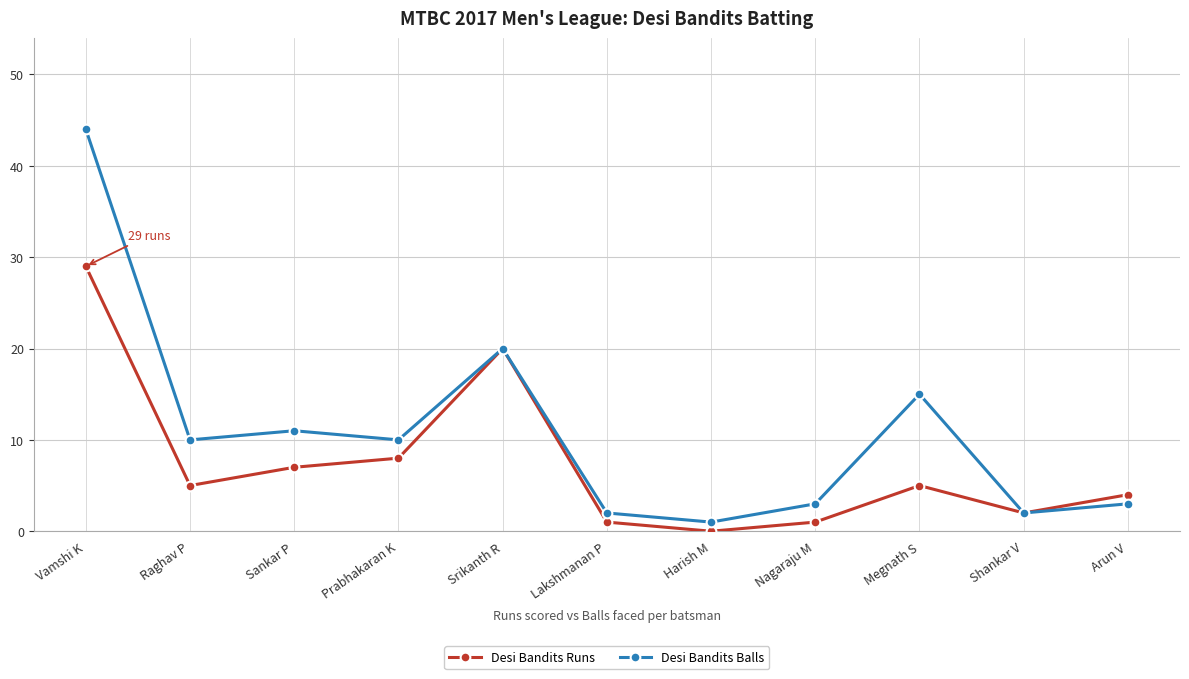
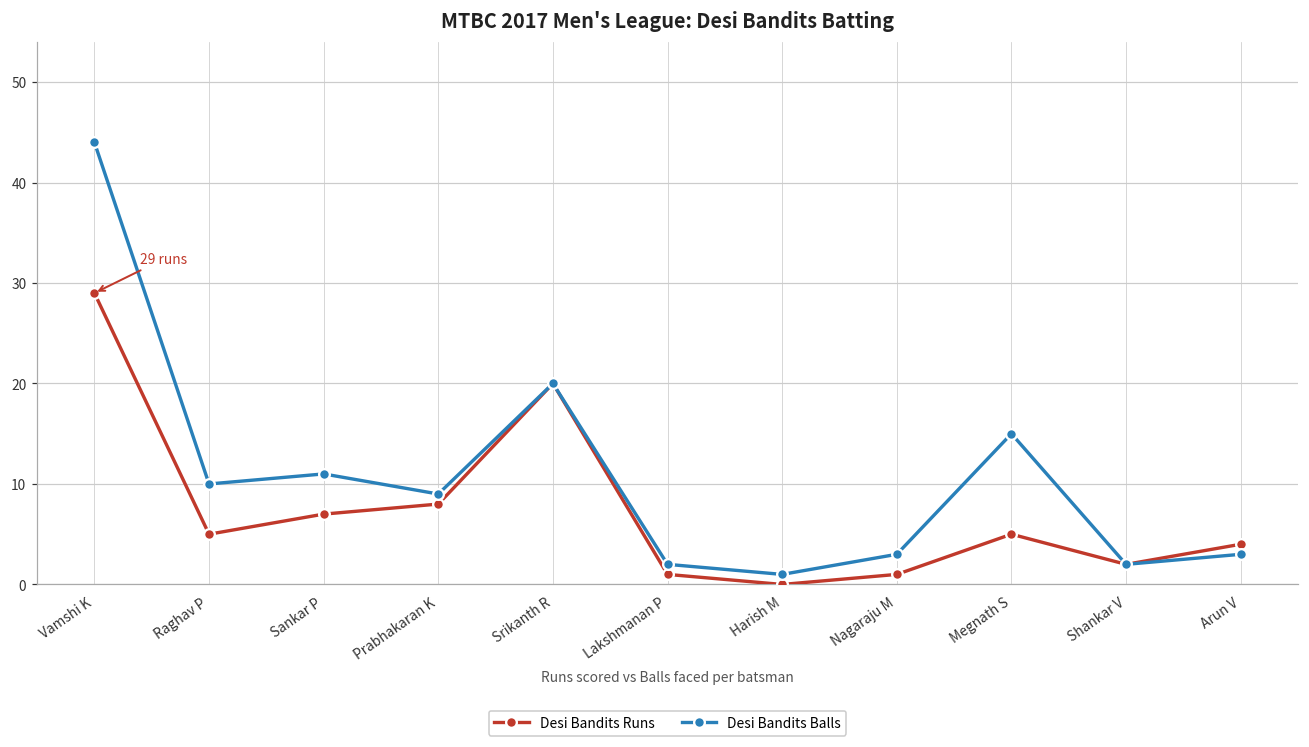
  {
    "Desi Bandits Runs": {
      "Vamshi K": 29
    },
    "Desi Bandits Balls": {
      "Vamshi K": 44,
      "Raghav P": 10,
      "Sankar P": 11,
-     "Prabhakaran K": 10,
+     "Prabhakaran K": 9,
      "Lakshmanan P": 2,
      "Harish M": 1,
      "Nagaraju M": 3,
      "Megnath S": 15,
      "Arun V": 3
    }
  }
